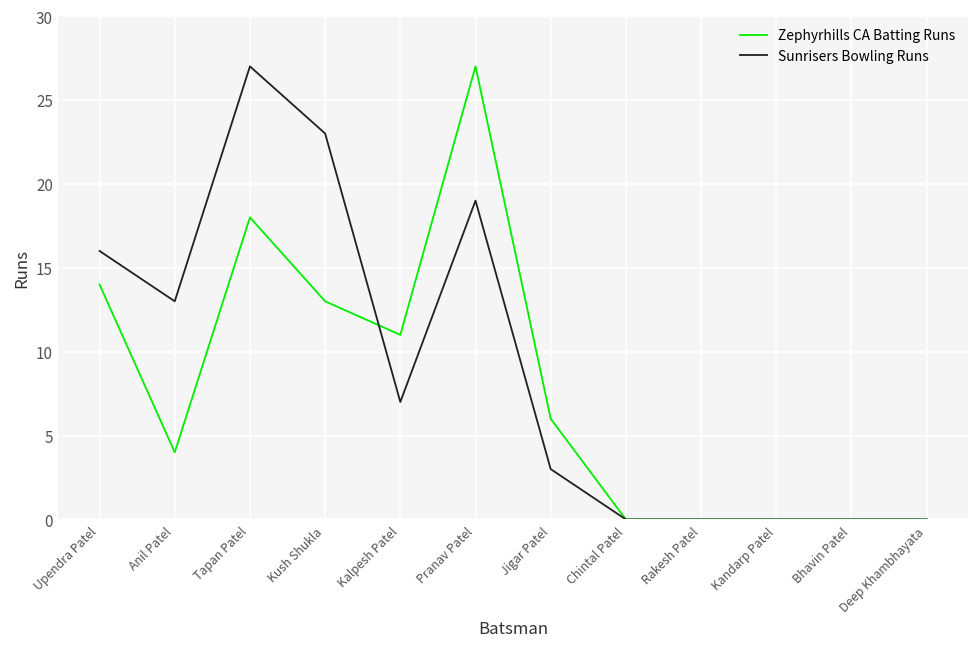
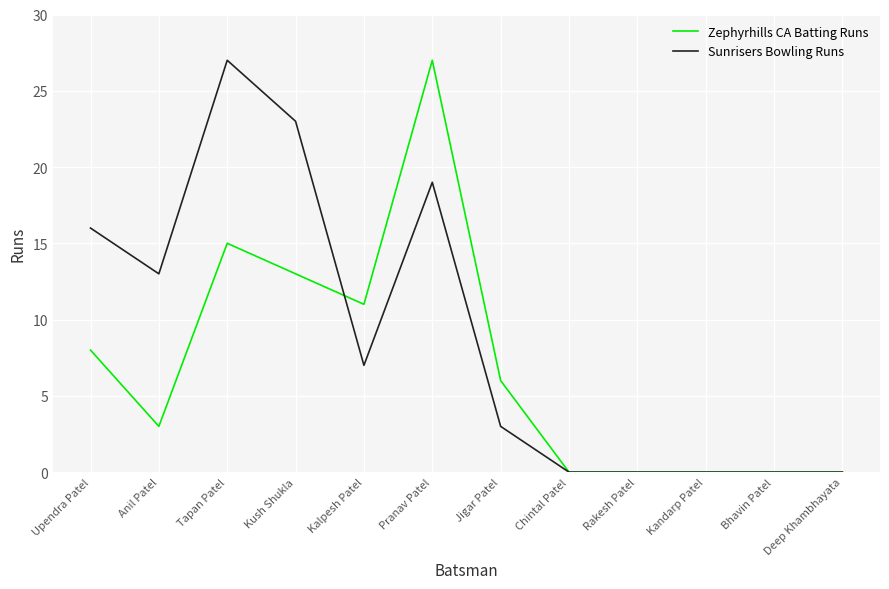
  {
    "Zephyrhills CA Batting Runs": {
-     "Upendra Patel": 14,
-     "Anil Patel": 4,
-     "Tapan Patel": 18,
+     "Upendra Patel": 8,
+     "Anil Patel": 3,
+     "Tapan Patel": 15,
      "Kush Shukla": 13,
      "Kalpesh Patel": 11,
      "Pranav Patel": 27,
      "Jigar Patel": 6
    },
    "Sunrisers Bowling Runs": {
      "Upendra Patel": 16,
      "Anil Patel": 13,
      "Tapan Patel": 27,
      "Kush Shukla": 23,
      "Kalpesh Patel": 7,
      "Pranav Patel": 19,
      "Jigar Patel": 3
    }
  }
